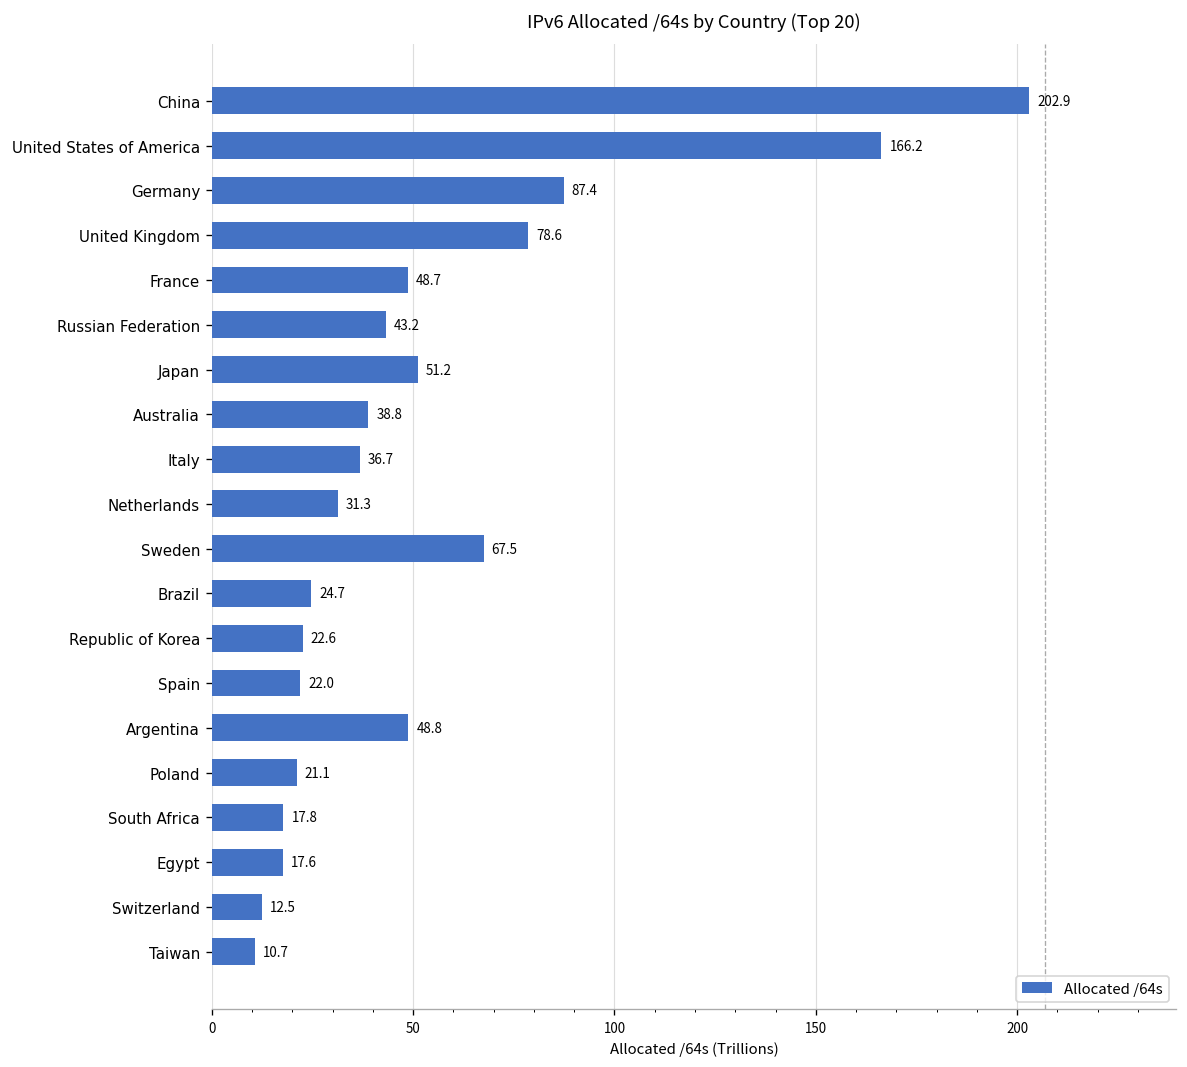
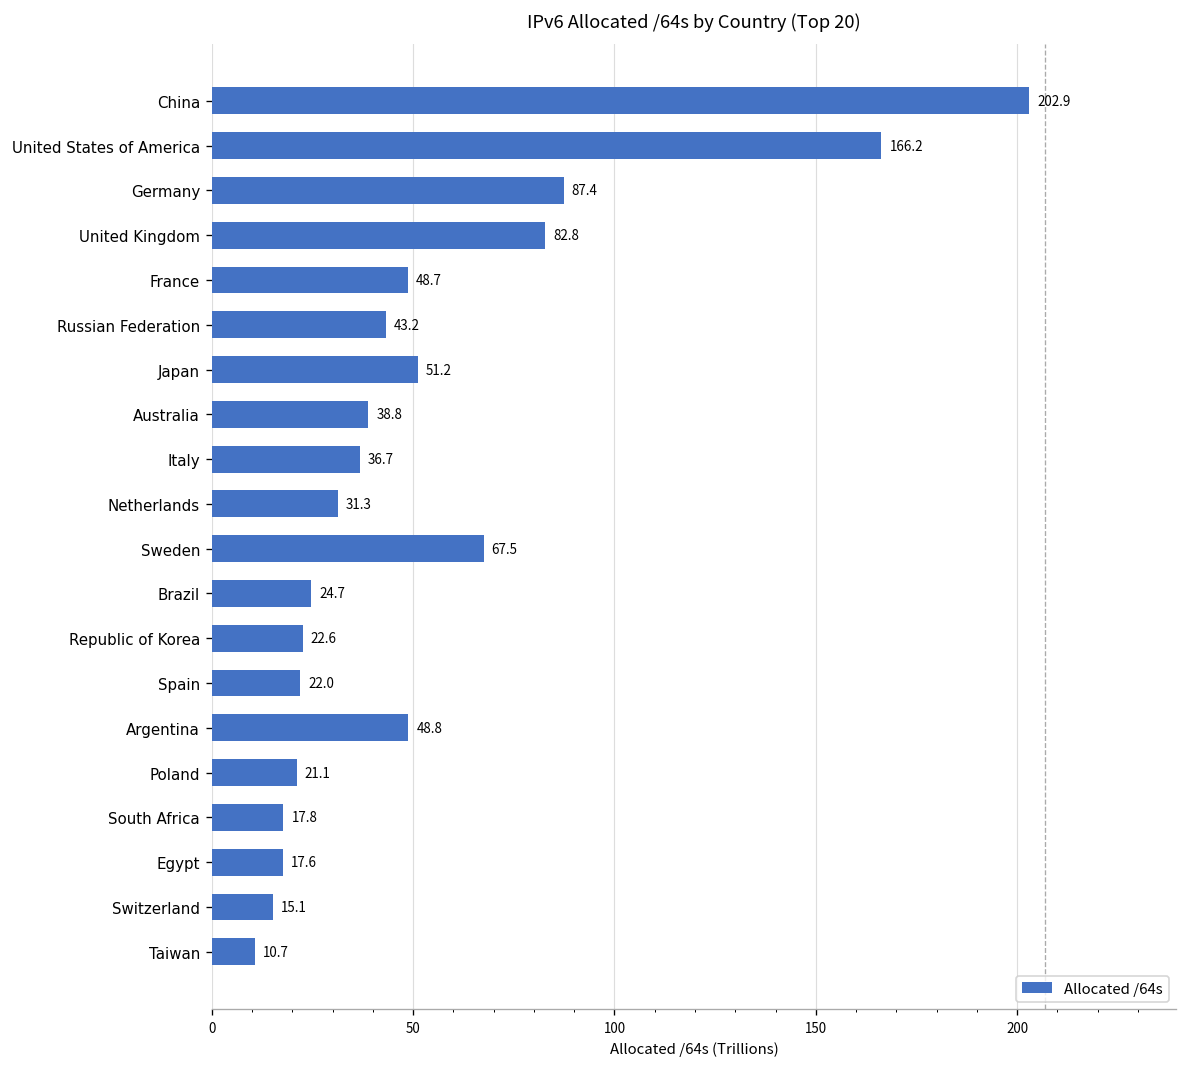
  {
    "China": 202.9,
    "United States of America": 166.2,
    "Germany": 87.4,
-   "United Kingdom": 78.6,
+   "United Kingdom": 82.8,
    "France": 48.7,
    "Russian Federation": 43.2,
    "Japan": 51.2,
    "Australia": 38.8,
    "Italy": 36.7,
    "Netherlands": 31.3,
    "Sweden": 67.5,
    "Brazil": 24.7,
    "Republic of Korea": 22.6,
    "Spain": 22.0,
    "Argentina": 48.8,
    "Poland": 21.1,
    "South Africa": 17.8,
    "Egypt": 17.6,
-   "Switzerland": 12.5,
+   "Switzerland": 15.1,
    "Taiwan": 10.7
  }
